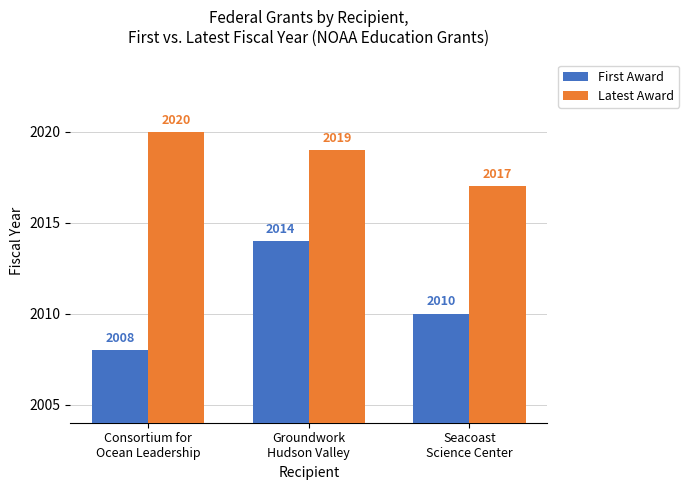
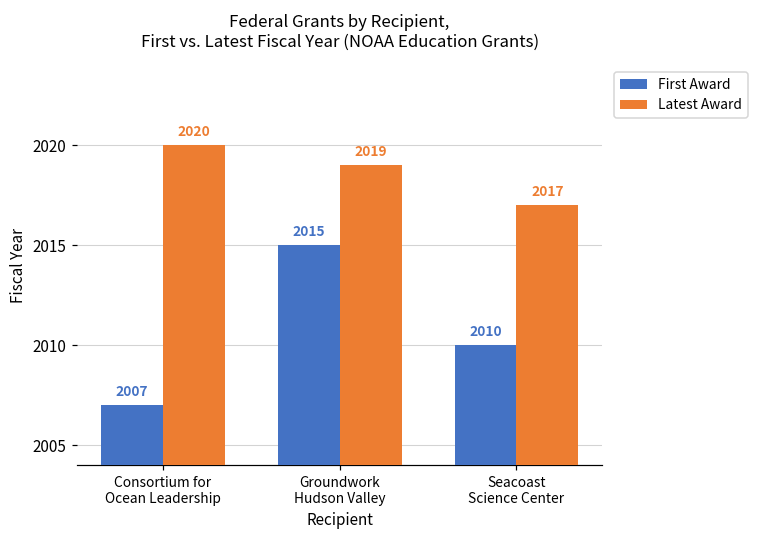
  {
    "First Award": {
-     "Consortium for Ocean Leadership": 2008,
-     "Groundwork Hudson Valley": 2014,
+     "Consortium for Ocean Leadership": 2007,
+     "Groundwork Hudson Valley": 2015,
      "Seacoast Science Center": 2010
    },
    "Latest Award": {
      "Consortium for Ocean Leadership": 2020,
      "Groundwork Hudson Valley": 2019,
      "Seacoast Science Center": 2017
    }
  }
